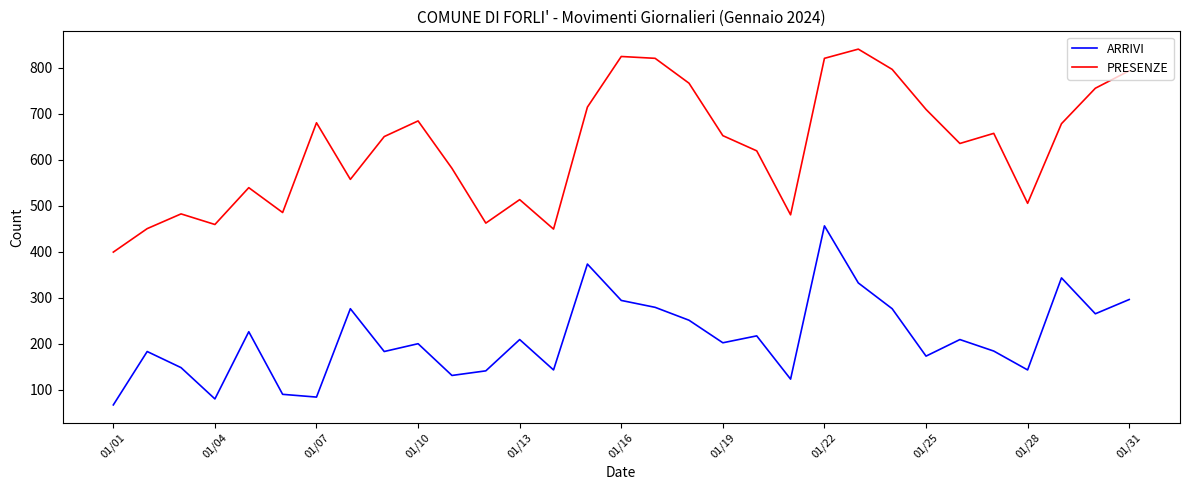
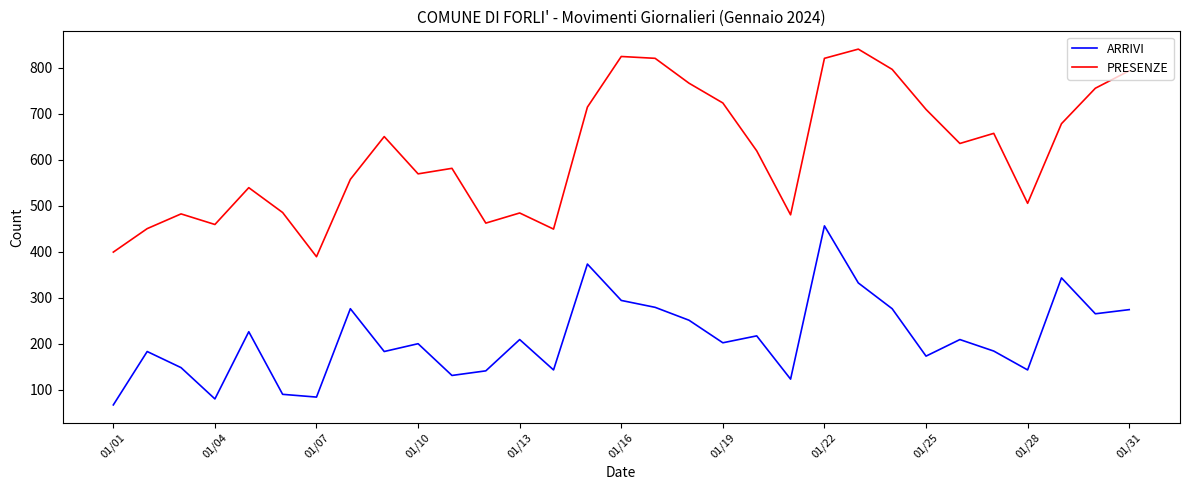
  {
    "ARRIVI": {
      "01/01": 70,
      "01/04": 80,
      "01/07": 80,
      "01/10": 200,
      "01/13": 210,
      "01/16": 290,
      "01/19": 200,
      "01/22": 460,
      "01/25": 170,
      "01/28": 140,
-     "01/31": 300
+     "01/31": 270
    },
    "PRESENZE": {
      "01/01": 400,
      "01/04": 460,
-     "01/07": 680,
-     "01/10": 680,
-     "01/13": 510,
+     "01/07": 390,
+     "01/10": 570,
+     "01/13": 480,
      "01/16": 820,
-     "01/19": 650,
+     "01/19": 720,
      "01/22": 820,
      "01/25": 710,
      "01/28": 510
    }
  }
